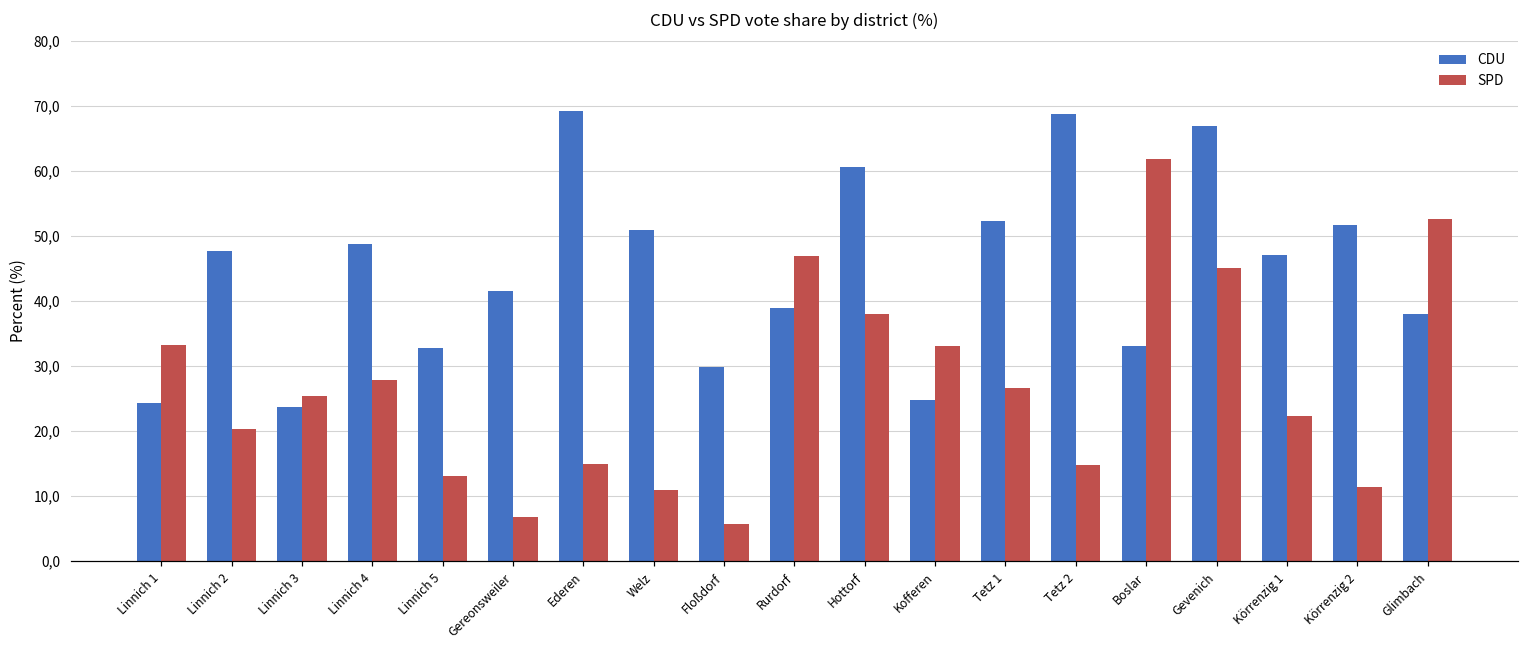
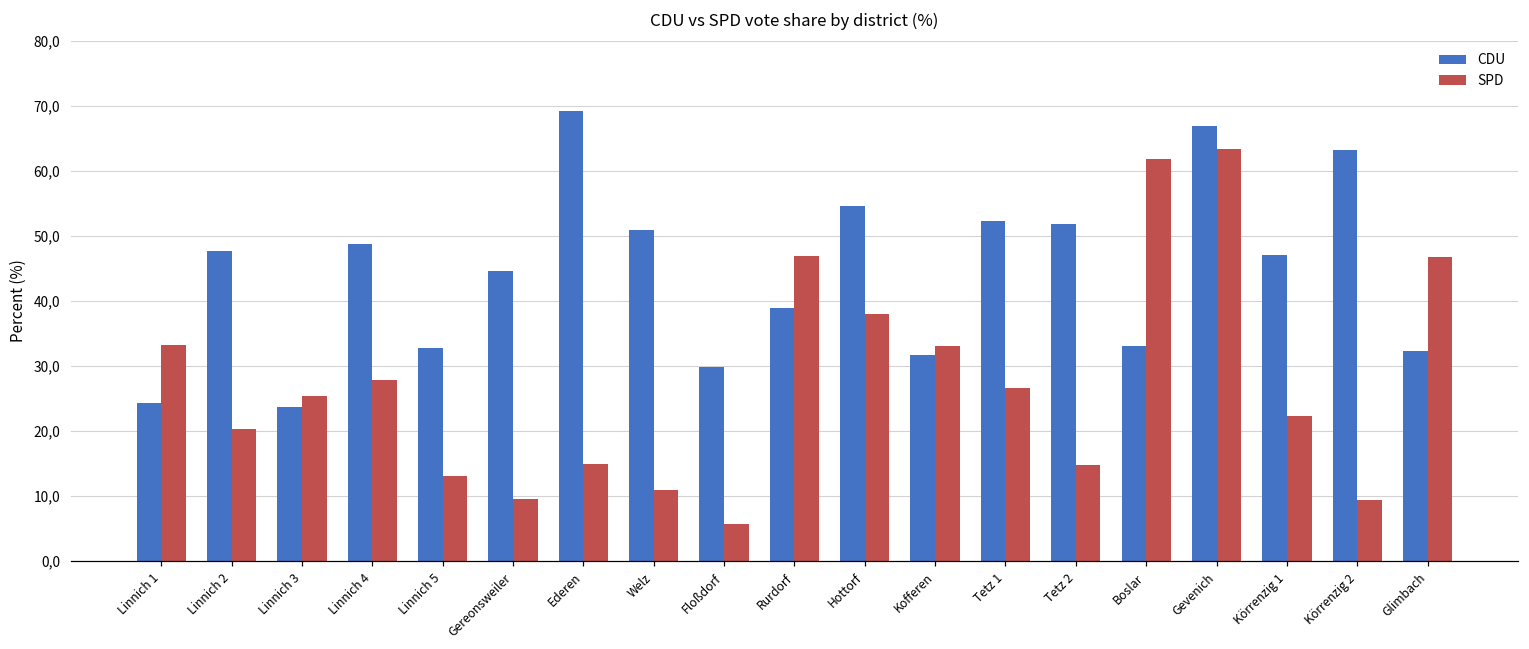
  {
    "CDU": {
      "Linnich 1": 240,
      "Linnich 2": 480,
      "Linnich 3": 240,
      "Linnich 4": 490,
      "Linnich 5": 330,
-     "Gereonsweiler": 410,
+     "Gereonsweiler": 450,
      "Ederen": 690,
      "Welz": 510,
      "Floßdorf": 300,
      "Rurdorf": 390,
-     "Hottorf": 610,
-     "Kofferen": 250,
+     "Hottorf": 550,
+     "Kofferen": 320,
      "Tetz 1": 520,
-     "Tetz 2": 690,
+     "Tetz 2": 520,
      "Boslar": 330,
      "Gevenich": 670,
      "Körrenzig 1": 470,
-     "Körrenzig 2": 520,
-     "Glimbach": 380
+     "Körrenzig 2": 630,
+     "Glimbach": 320
    },
    "SPD": {
      "Linnich 1": 330,
      "Linnich 2": 200,
      "Linnich 3": 250,
      "Linnich 4": 280,
      "Linnich 5": 130,
-     "Gereonsweiler": 70,
+     "Gereonsweiler": 100,
      "Ederen": 150,
      "Welz": 110,
      "Floßdorf": 60,
      "Rurdorf": 470,
      "Hottorf": 380,
      "Kofferen": 330,
      "Tetz 1": 270,
      "Tetz 2": 150,
      "Boslar": 620,
-     "Gevenich": 450,
+     "Gevenich": 630,
      "Körrenzig 1": 220,
-     "Körrenzig 2": 110,
-     "Glimbach": 530
+     "Körrenzig 2": 90,
+     "Glimbach": 470
    }
  }
